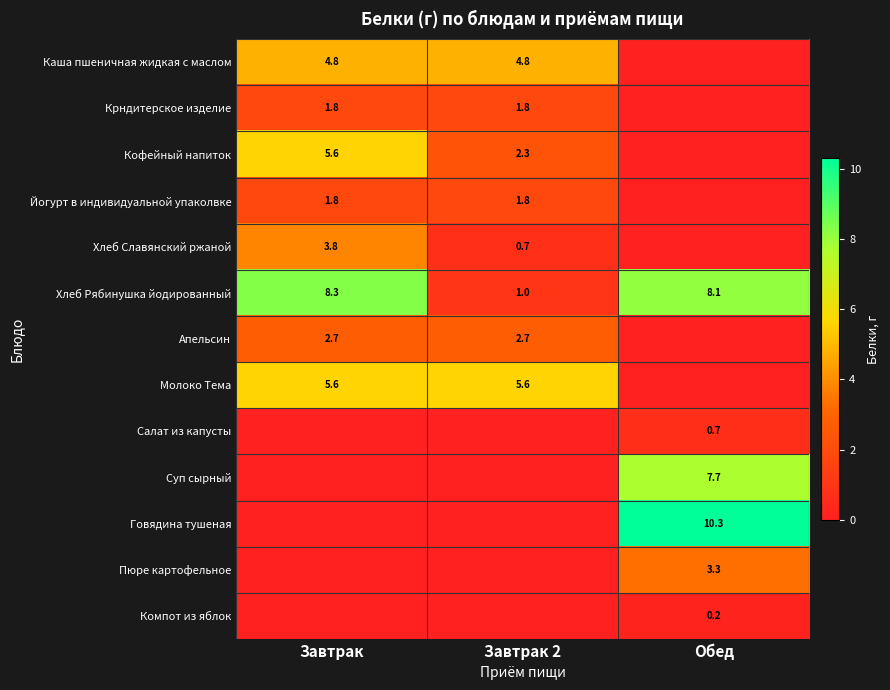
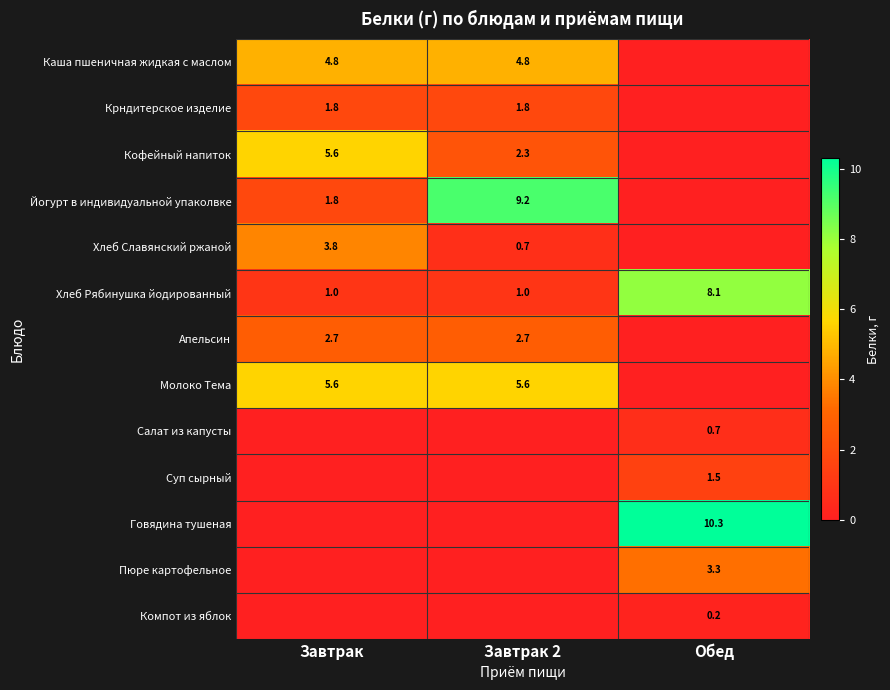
  {
    "Каша пшеничная жидкая с маслом": {
      "Завтрак": 4.8,
      "Завтрак 2": 4.8
    },
    "Крндитерское изделие": {
      "Завтрак": 1.8,
      "Завтрак 2": 1.8
    },
    "Кофейный напиток": {
      "Завтрак": 5.6,
      "Завтрак 2": 2.3
    },
    "Йогурт в индивидуальной упаколвке": {
      "Завтрак": 1.8,
-     "Завтрак 2": 1.8
+     "Завтрак 2": 9.2
    },
    "Хлеб Славянский ржаной": {
      "Завтрак": 3.8,
      "Завтрак 2": 0.7
    },
    "Хлеб Рябинушка йодированный": {
-     "Завтрак": 8.3,
+     "Завтрак": 1.0,
      "Завтрак 2": 1.0,
      "Обед": 8.1
    },
    "Апельсин": {
      "Завтрак": 2.7,
      "Завтрак 2": 2.7
    },
    "Молоко Тема": {
      "Завтрак": 5.6,
      "Завтрак 2": 5.6
    },
    "Салат из капусты": {
      "Обед": 0.7
    },
    "Суп сырный": {
-     "Обед": 7.7
+     "Обед": 1.5
    },
    "Говядина тушеная": {
      "Обед": 10.3
    },
    "Пюре картофельное": {
      "Обед": 3.3
    },
    "Компот из яблок": {
      "Обед": 0.2
    }
  }
